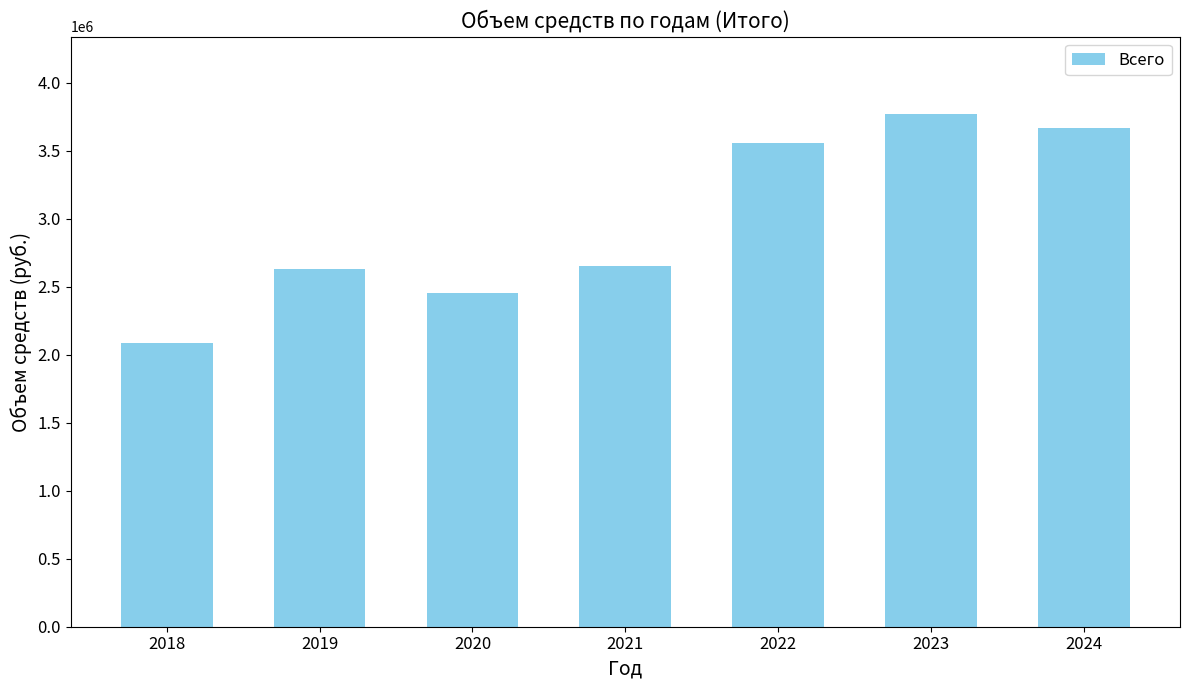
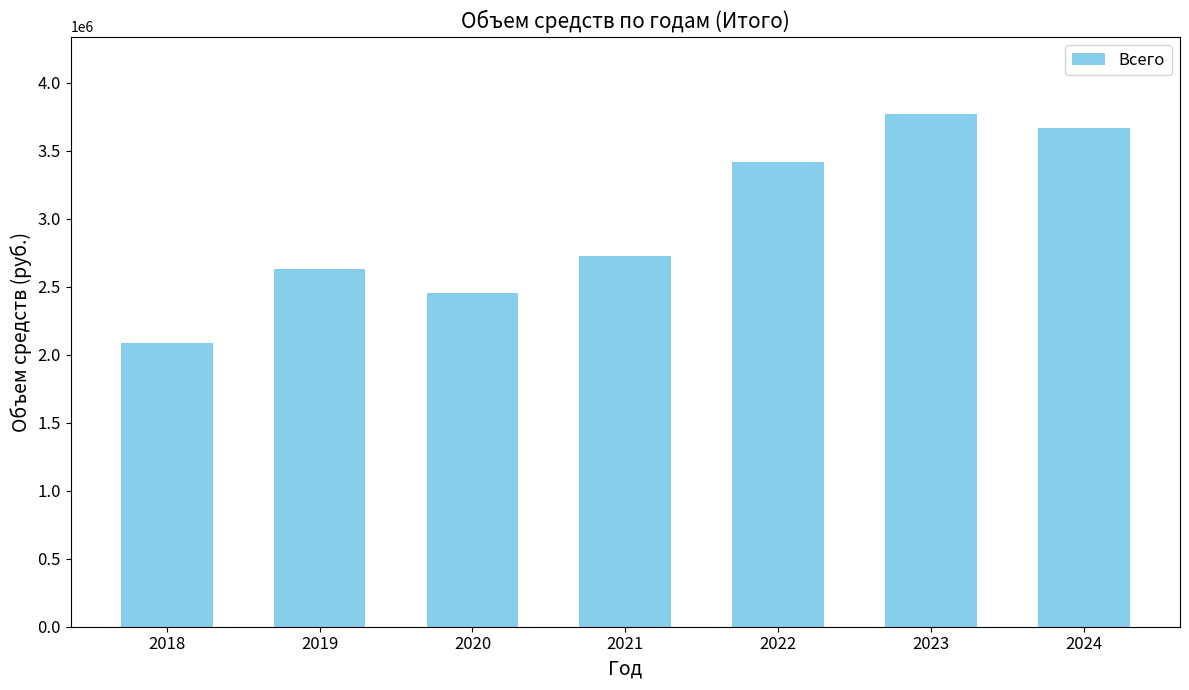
  {
    "2018": 2090000,
    "2019": 2630000,
    "2020": 2450000,
-   "2021": 2650000,
-   "2022": 3560000,
+   "2021": 2730000,
+   "2022": 3420000,
    "2023": 3770000,
    "2024": 3670000
  }
